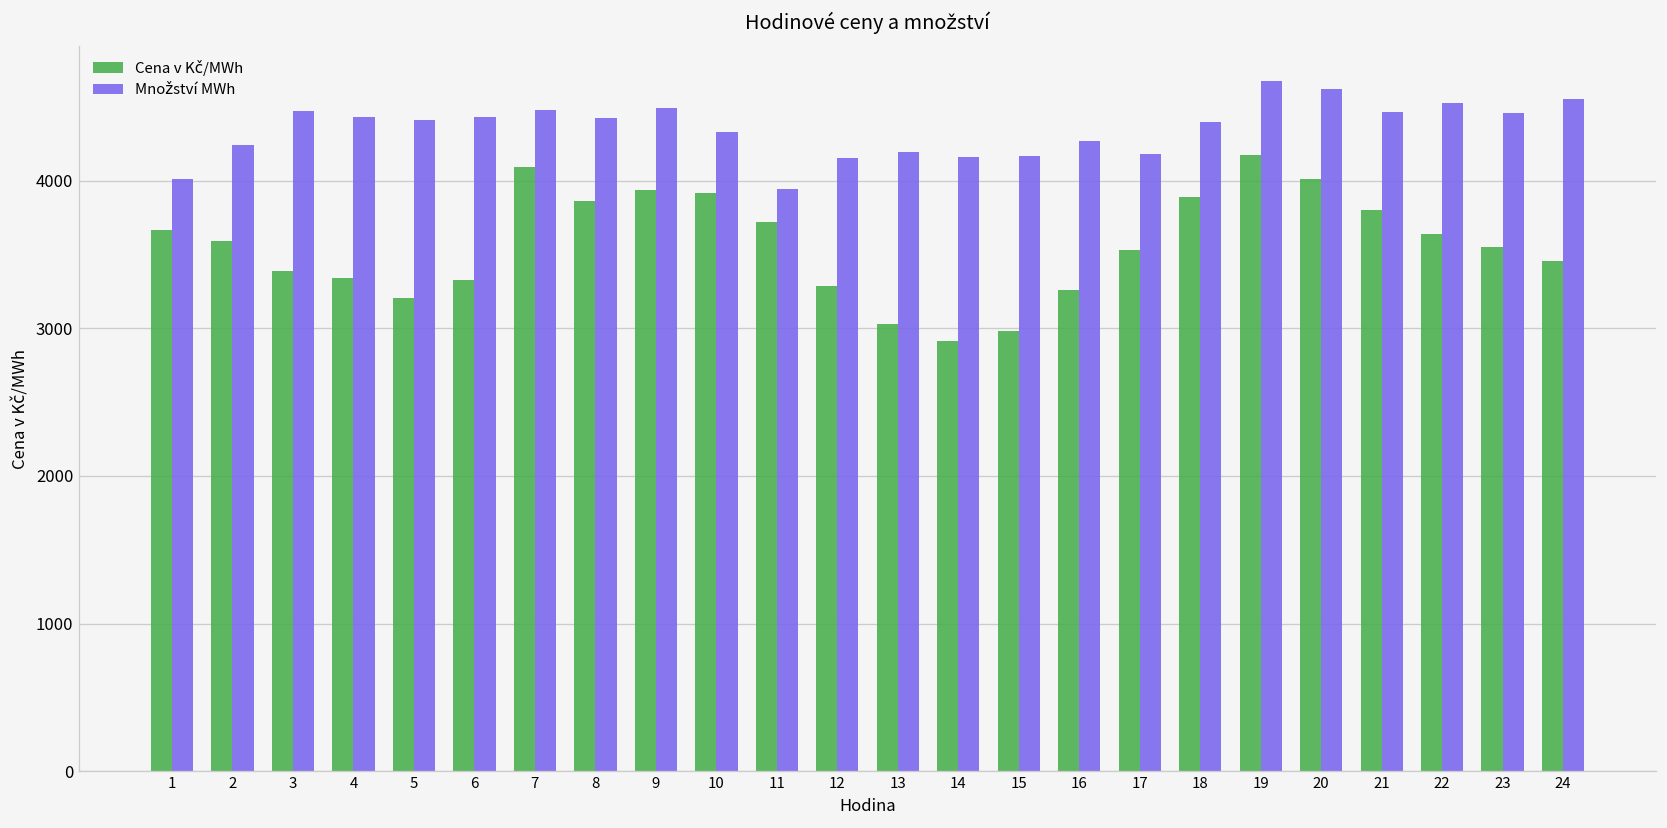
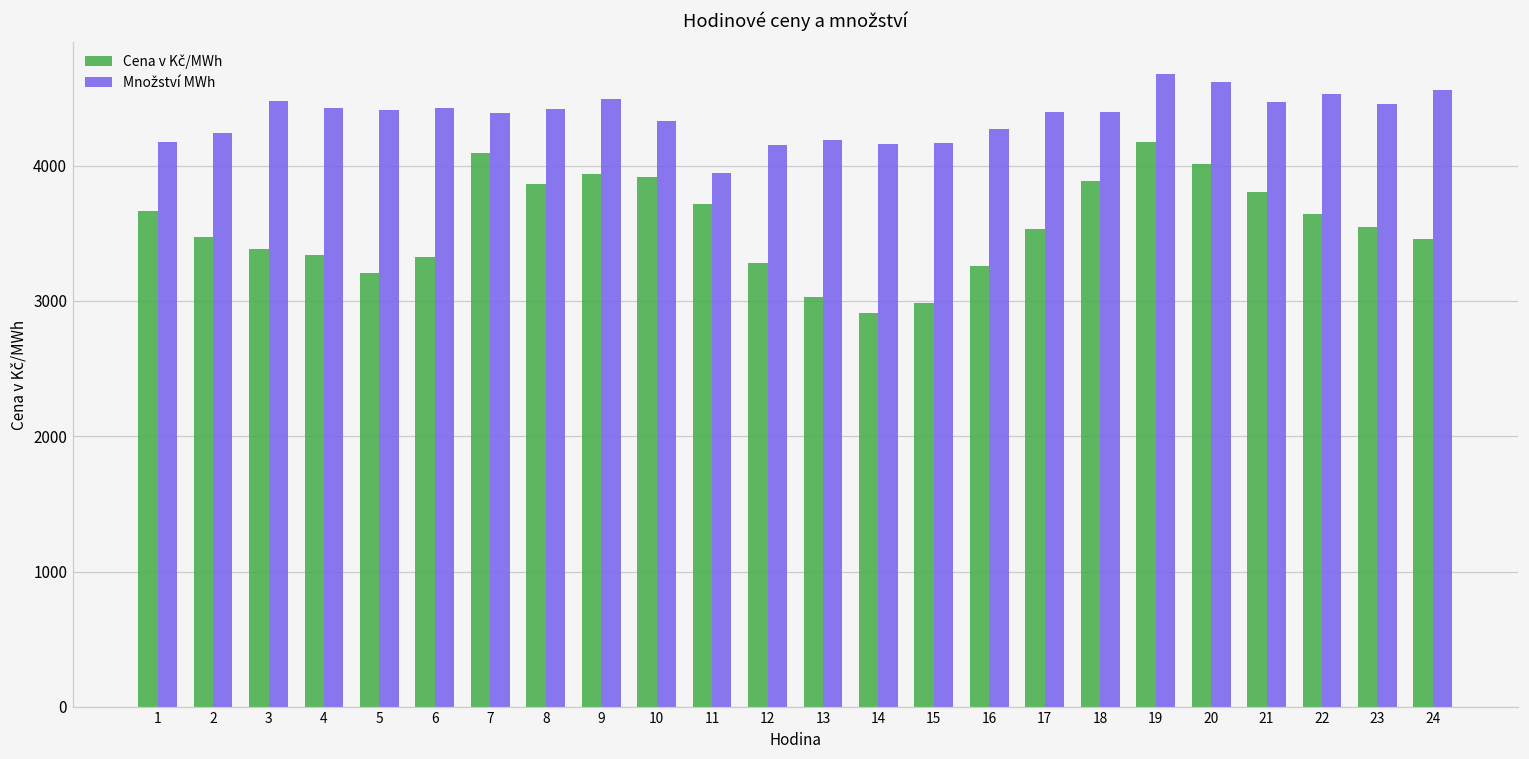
  {
    "Cena v Kč/MWh": {
      "1": 3670,
-     "2": 3590,
+     "2": 3470,
      "3": 3390,
      "4": 3340,
      "5": 3210,
      "6": 3330,
      "7": 4090,
      "8": 3860,
      "9": 3940,
      "10": 3920,
      "11": 3720,
      "12": 3280,
      "13": 3030,
      "14": 2910,
      "15": 2980,
      "16": 3260,
      "17": 3530,
      "18": 3890,
      "19": 4180,
      "20": 4010,
      "21": 3800,
      "22": 3640,
      "23": 3550,
      "24": 3460
    },
    "Množství MWh": {
-     "1": 4010,
+     "1": 4180,
      "2": 4240,
      "3": 4470,
      "4": 4430,
      "5": 4410,
      "6": 4430,
-     "7": 4480,
+     "7": 4390,
      "8": 4420,
      "9": 4490,
      "10": 4330,
      "11": 3940,
      "12": 4150,
      "13": 4190,
      "14": 4160,
      "15": 4170,
      "16": 4270,
-     "17": 4180,
+     "17": 4400,
      "18": 4400,
      "19": 4680,
      "20": 4620,
      "21": 4470,
      "22": 4530,
      "23": 4460,
      "24": 4560
    }
  }
